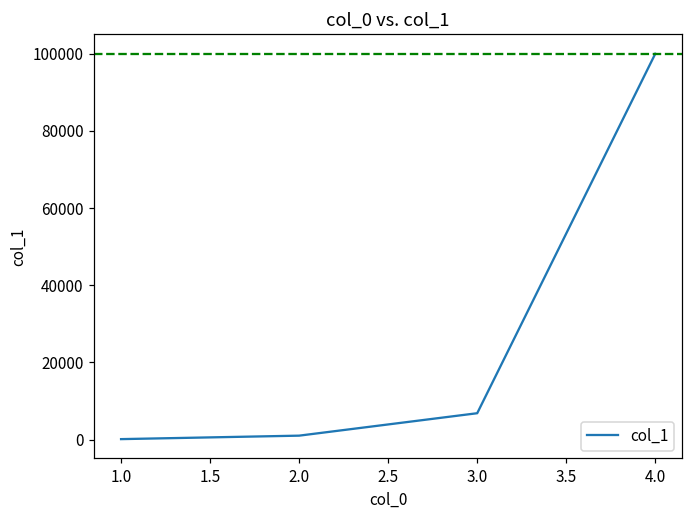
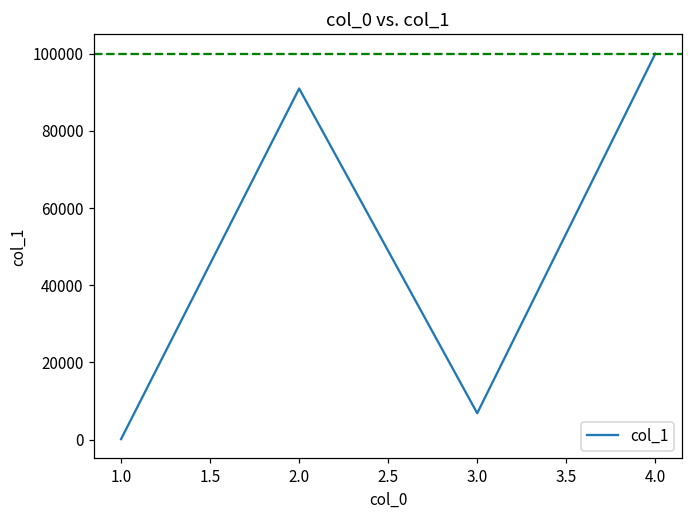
  {
    "1.0": 0,
-   "2.0": 1000,
+   "2.0": 91000,
    "3.0": 7000,
    "4.0": 100000
  }
